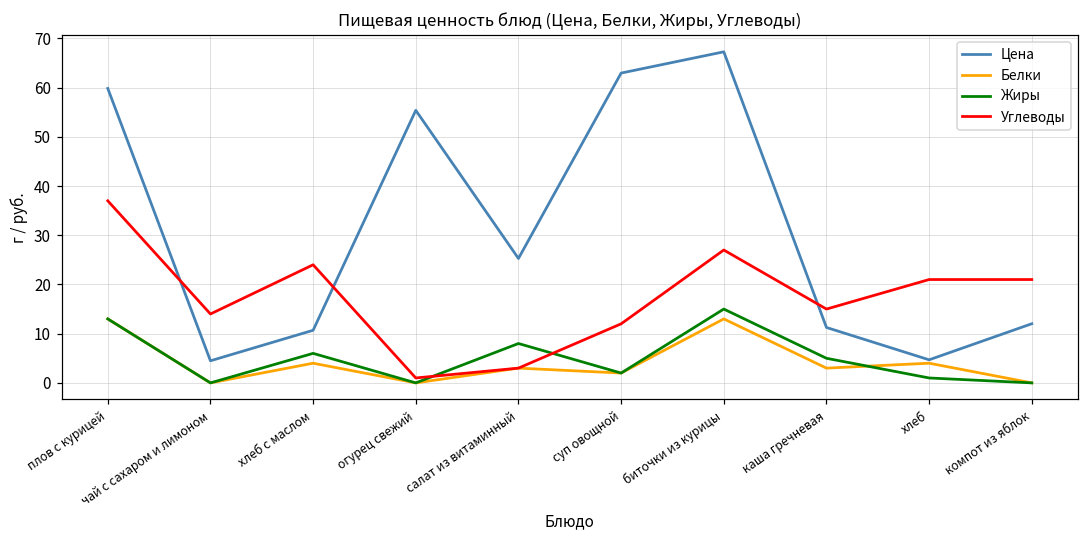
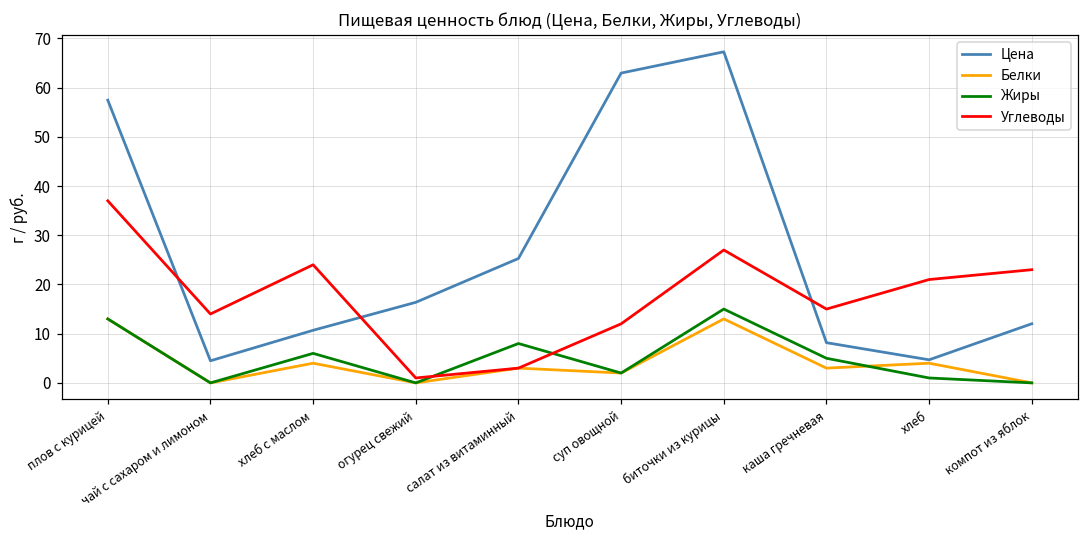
  {
    "Цена": {
-     "плов с курицей": 60,
+     "плов с курицей": 57,
      "чай с сахаром и лимоном": 4,
      "хлеб с маслом": 11,
-     "огурец свежий": 55,
+     "огурец свежий": 16,
      "салат из витаминный": 25,
      "суп овощной": 63,
      "биточки из курицы": 67,
-     "каша гречневая": 11,
+     "каша гречневая": 8,
      "хлеб": 5,
      "компот из яблок": 12
    },
    "Белки": {
      "хлеб с маслом": 4,
      "биточки из курицы": 13,
      "каша гречневая": 3,
      "хлеб": 4
    },
    "Жиры": {
      "хлеб с маслом": 6,
      "салат из витаминный": 8,
      "биточки из курицы": 15,
      "каша гречневая": 5,
      "хлеб": 1
    },
    "Углеводы": {
      "плов с курицей": 37,
      "чай с сахаром и лимоном": 14,
      "хлеб с маслом": 24,
      "огурец свежий": 1,
      "суп овощной": 12,
      "биточки из курицы": 27,
      "каша гречневая": 15,
      "хлеб": 21,
-     "компот из яблок": 21
+     "компот из яблок": 23
    }
  }
